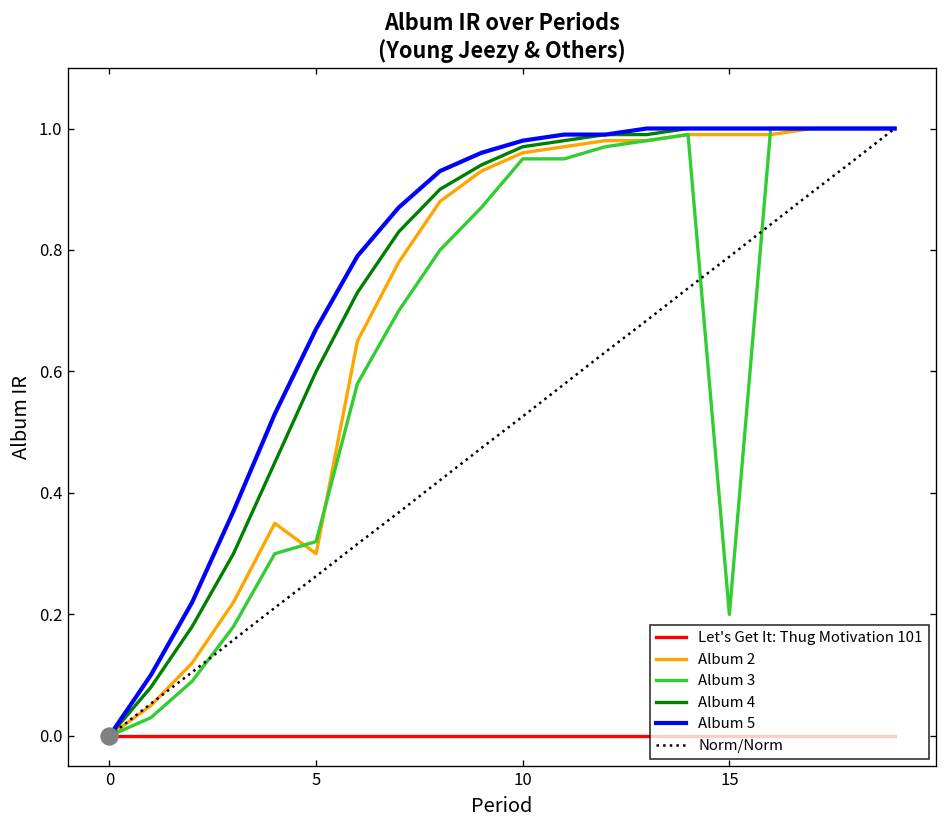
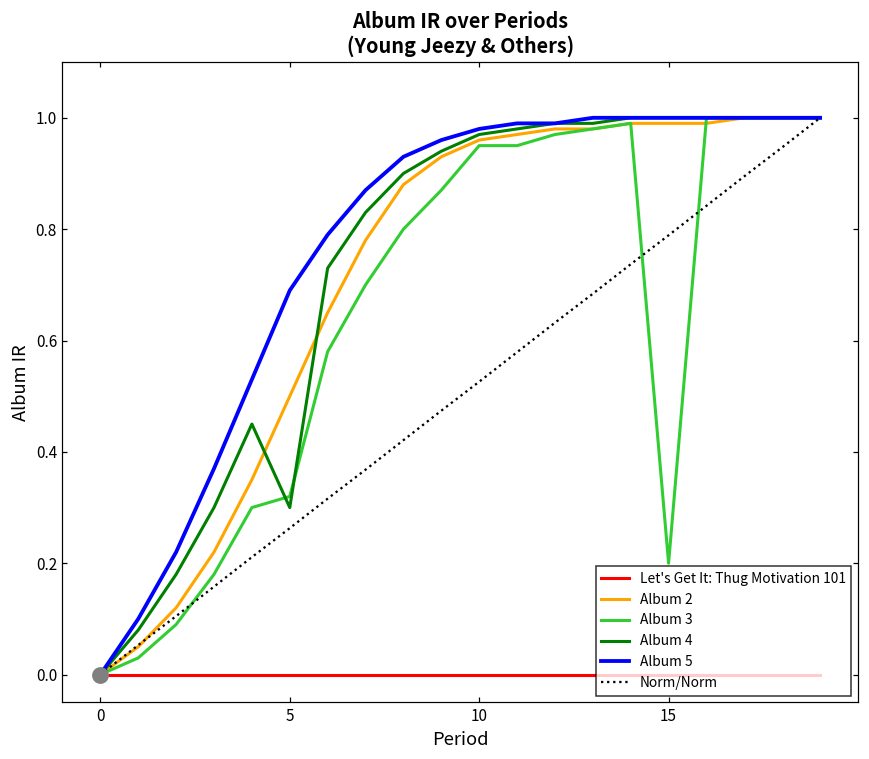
  {
    "Let's Get It: Thug Motivation 101": {
      "5": 0.00,
      "10": 0.00
    },
    "Album 2": {
-     "5": 0.3,
+     "5": 0.5,
      "10": 0.96,
      "15": 0.99
    },
    "Album 3": {
      "5": 0.32,
      "10": 0.95,
      "15": 0.20
    },
    "Album 4": {
-     "5": 0.6,
+     "5": 0.3,
      "10": 0.97
    },
    "Album 5": {
-     "5": 0.67,
+     "5": 0.69,
      "10": 0.98
    },
    "Norm/Norm": {
      "5": 0.26,
      "10": 0.53,
      "15": 0.79
    }
  }
